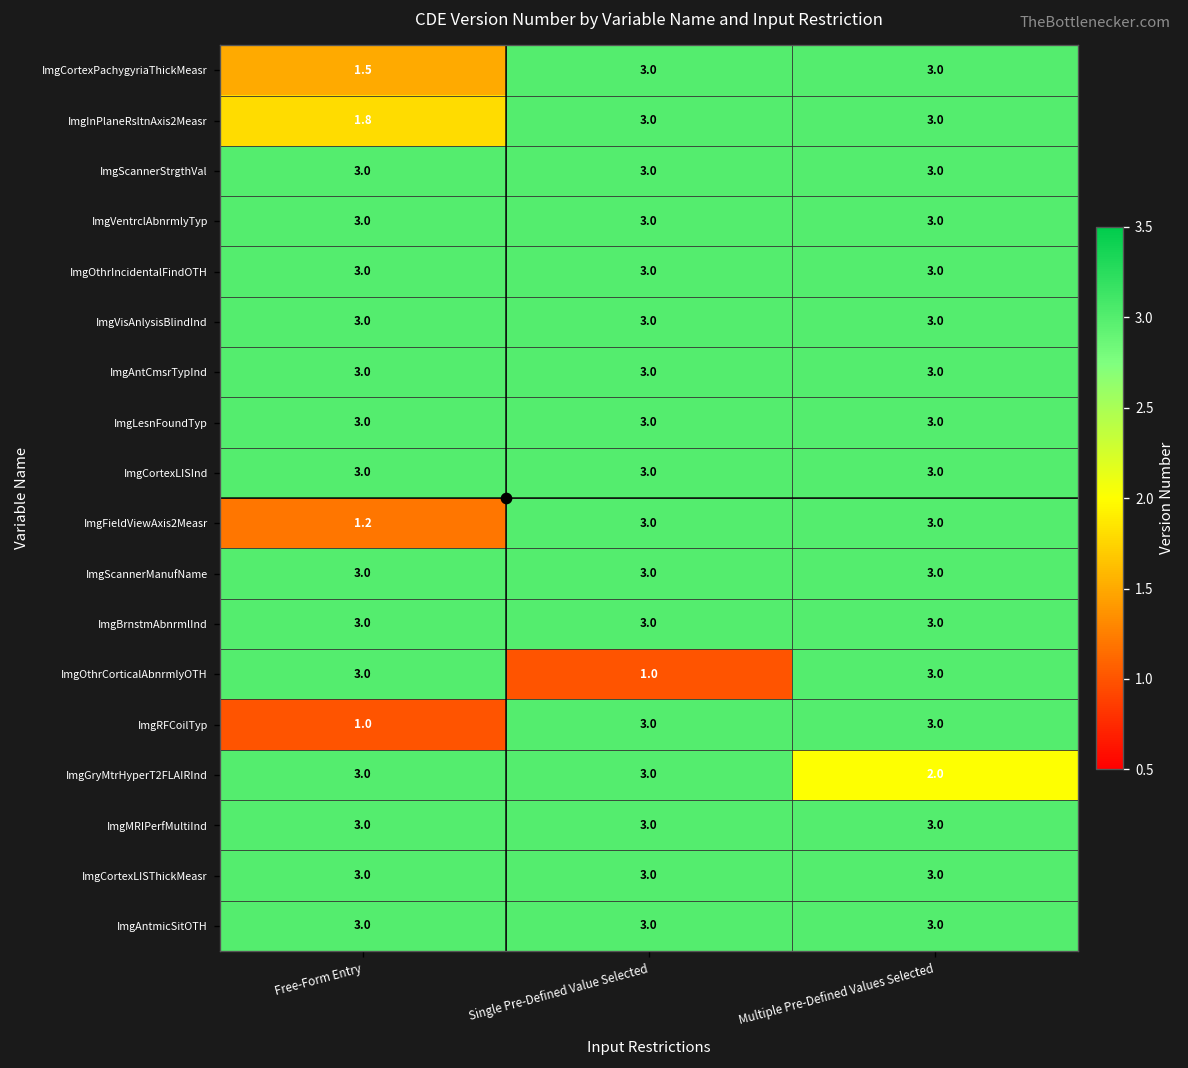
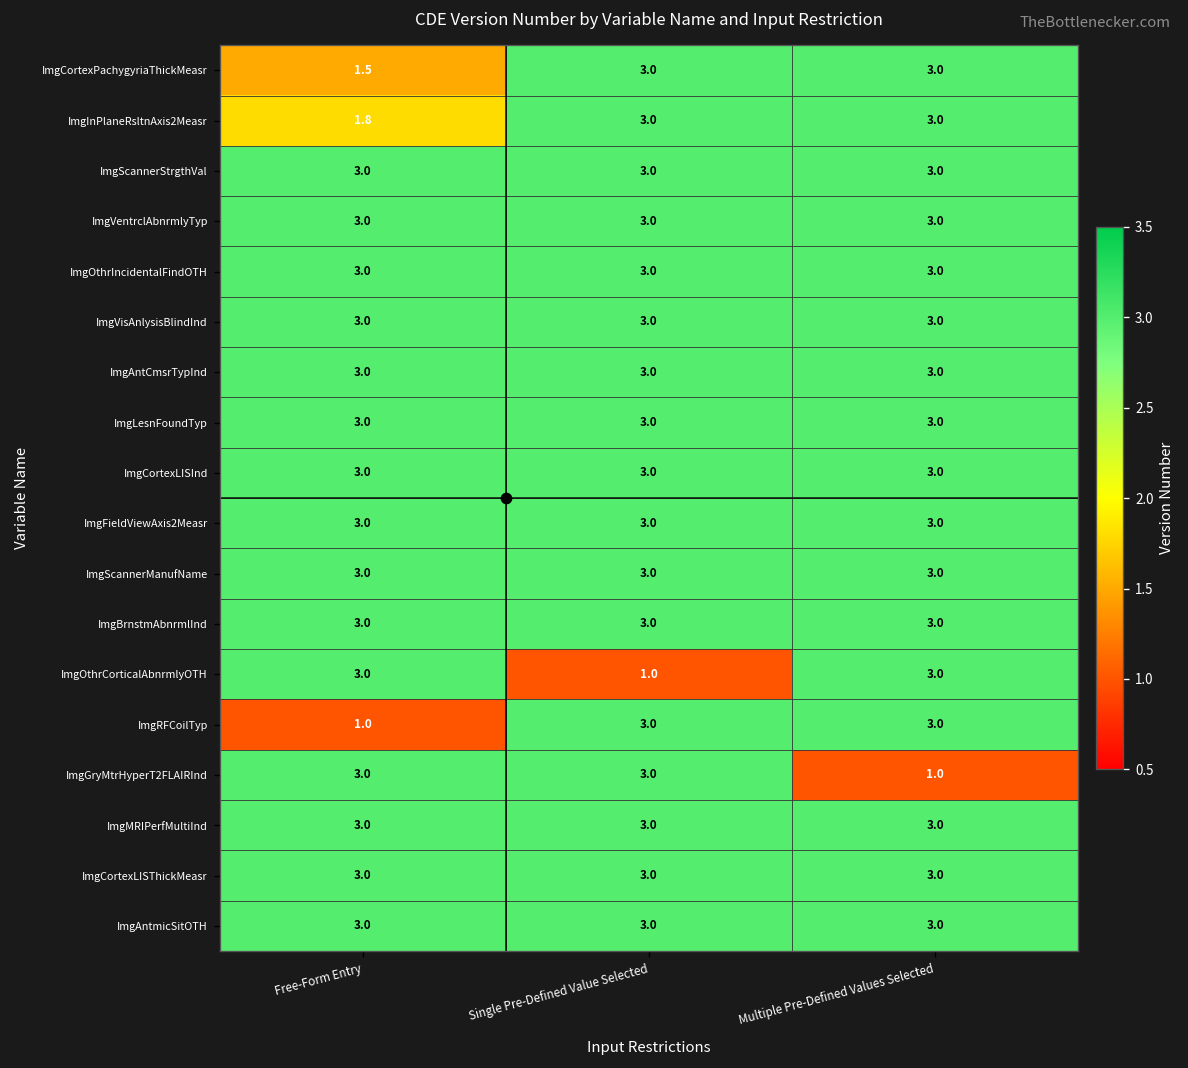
  {
    "ImgCortexPachygyriaThickMeasr": {
      "Free-Form Entry": 1.5,
      "Single Pre-Defined Value Selected": 3.0,
      "Multiple Pre-Defined Values Selected": 3.0
    },
    "ImgInPlaneRsltnAxis2Measr": {
      "Free-Form Entry": 1.8,
      "Single Pre-Defined Value Selected": 3.0,
      "Multiple Pre-Defined Values Selected": 3.0
    },
    "ImgScannerStrgthVal": {
      "Free-Form Entry": 3.0,
      "Single Pre-Defined Value Selected": 3.0,
      "Multiple Pre-Defined Values Selected": 3.0
    },
    "ImgVentrclAbnrmlyTyp": {
      "Free-Form Entry": 3.0,
      "Single Pre-Defined Value Selected": 3.0,
      "Multiple Pre-Defined Values Selected": 3.0
    },
    "ImgOthrIncidentalFindOTH": {
      "Free-Form Entry": 3.0,
      "Single Pre-Defined Value Selected": 3.0,
      "Multiple Pre-Defined Values Selected": 3.0
    },
    "ImgVisAnlysisBlindInd": {
      "Free-Form Entry": 3.0,
      "Single Pre-Defined Value Selected": 3.0,
      "Multiple Pre-Defined Values Selected": 3.0
    },
    "ImgAntCmsrTypInd": {
      "Free-Form Entry": 3.0,
      "Single Pre-Defined Value Selected": 3.0,
      "Multiple Pre-Defined Values Selected": 3.0
    },
    "ImgLesnFoundTyp": {
      "Free-Form Entry": 3.0,
      "Single Pre-Defined Value Selected": 3.0,
      "Multiple Pre-Defined Values Selected": 3.0
    },
    "ImgCortexLISInd": {
      "Free-Form Entry": 3.0,
      "Single Pre-Defined Value Selected": 3.0,
      "Multiple Pre-Defined Values Selected": 3.0
    },
    "ImgFieldViewAxis2Measr": {
-     "Free-Form Entry": 1.2,
+     "Free-Form Entry": 3.0,
      "Single Pre-Defined Value Selected": 3.0,
      "Multiple Pre-Defined Values Selected": 3.0
    },
    "ImgScannerManufName": {
      "Free-Form Entry": 3.0,
      "Single Pre-Defined Value Selected": 3.0,
      "Multiple Pre-Defined Values Selected": 3.0
    },
    "ImgBrnstmAbnrmlInd": {
      "Free-Form Entry": 3.0,
      "Single Pre-Defined Value Selected": 3.0,
      "Multiple Pre-Defined Values Selected": 3.0
    },
    "ImgOthrCorticalAbnrmlyOTH": {
      "Free-Form Entry": 3.0,
      "Single Pre-Defined Value Selected": 1.0,
      "Multiple Pre-Defined Values Selected": 3.0
    },
    "ImgRFCoilTyp": {
      "Free-Form Entry": 1.0,
      "Single Pre-Defined Value Selected": 3.0,
      "Multiple Pre-Defined Values Selected": 3.0
    },
    "ImgGryMtrHyperT2FLAIRInd": {
      "Free-Form Entry": 3.0,
      "Single Pre-Defined Value Selected": 3.0,
-     "Multiple Pre-Defined Values Selected": 2.0
+     "Multiple Pre-Defined Values Selected": 1.0
    },
    "ImgMRIPerfMultiInd": {
      "Free-Form Entry": 3.0,
      "Single Pre-Defined Value Selected": 3.0,
      "Multiple Pre-Defined Values Selected": 3.0
    },
    "ImgCortexLISThickMeasr": {
      "Free-Form Entry": 3.0,
      "Single Pre-Defined Value Selected": 3.0,
      "Multiple Pre-Defined Values Selected": 3.0
    },
    "ImgAntmicSitOTH": {
      "Free-Form Entry": 3.0,
      "Single Pre-Defined Value Selected": 3.0,
      "Multiple Pre-Defined Values Selected": 3.0
    }
  }
